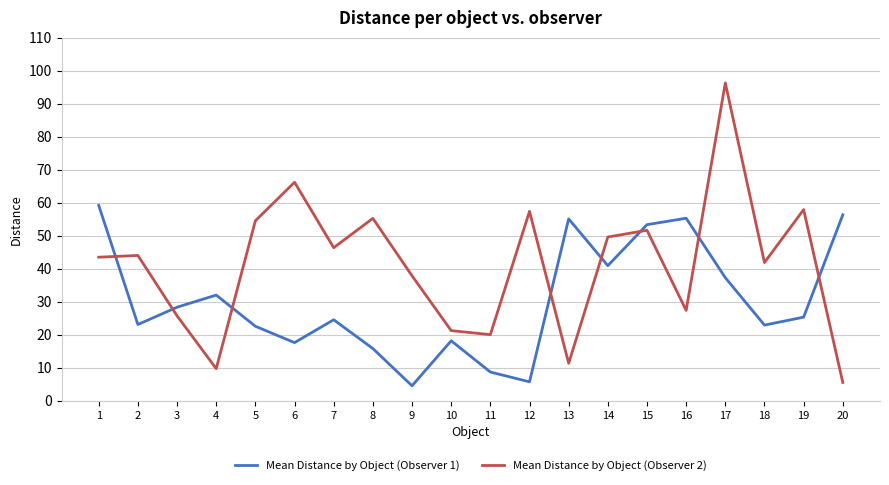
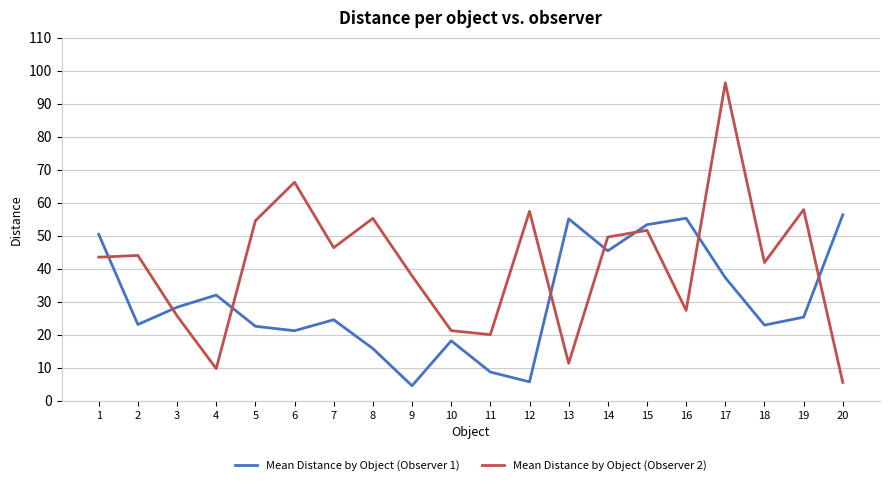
  {
    "Mean Distance by Object (Observer 1)": {
-     "1": 59,
+     "1": 50,
      "2": 23,
      "3": 28,
      "4": 32,
      "5": 23,
-     "6": 18,
+     "6": 21,
      "7": 25,
      "8": 16,
      "9": 5,
      "10": 18,
      "11": 9,
      "12": 6,
      "13": 55,
-     "14": 41,
+     "14": 45,
      "15": 53,
      "16": 55,
      "17": 37,
      "18": 23,
      "19": 25,
      "20": 56
    },
    "Mean Distance by Object (Observer 2)": {
      "1": 43,
      "2": 44,
      "3": 26,
      "4": 10,
      "5": 55,
      "6": 66,
      "7": 46,
      "8": 55,
      "9": 38,
      "10": 21,
      "11": 20,
      "12": 57,
      "13": 11,
      "14": 50,
      "15": 52,
      "16": 27,
      "17": 96,
      "18": 42,
      "19": 58,
      "20": 6
    }
  }
